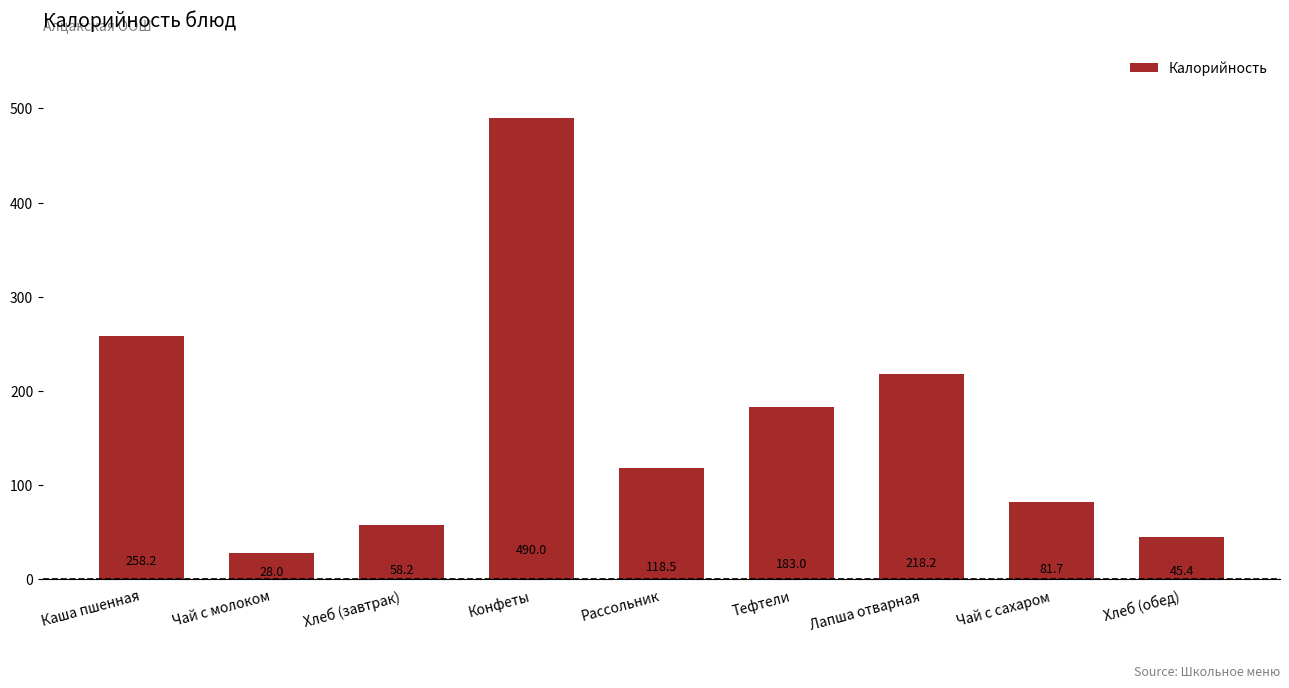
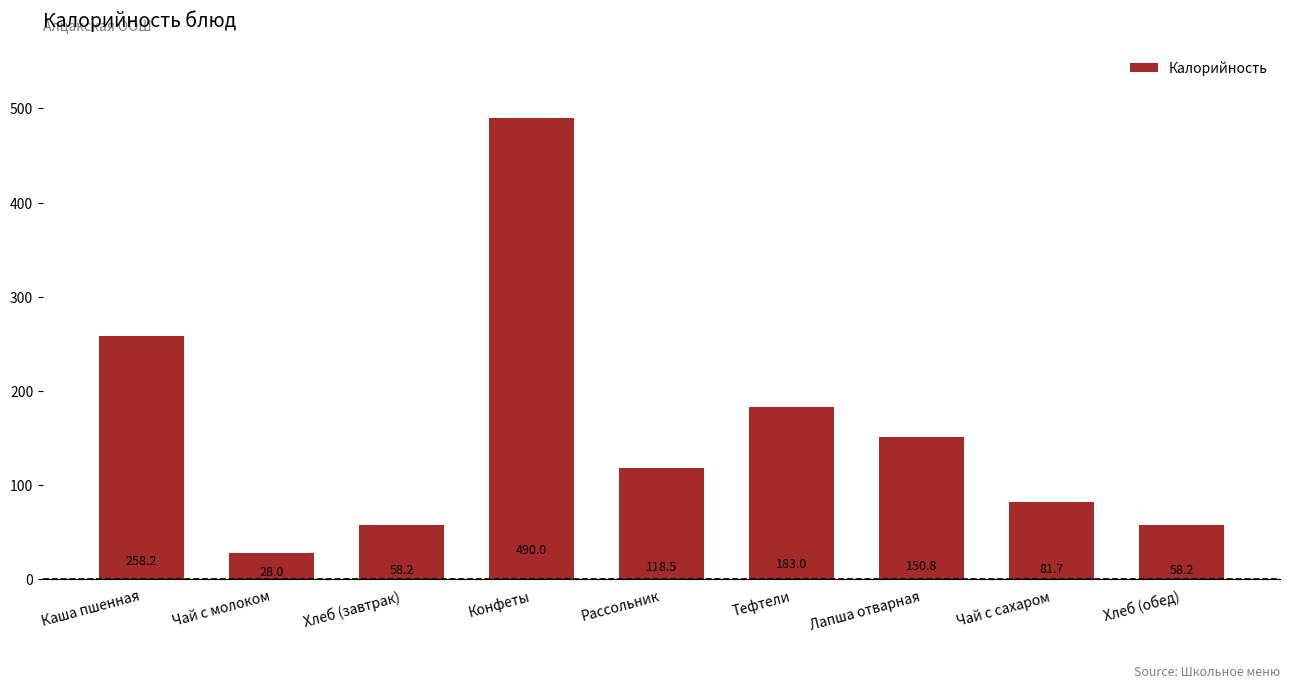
  {
    "Каша пшенная": 258.2,
    "Чай с молоком": 28.0,
    "Хлеб (завтрак)": 58.2,
    "Конфеты": 490.0,
    "Рассольник": 118.5,
    "Тефтели": 183.0,
-   "Лапша отварная": 218.2,
+   "Лапша отварная": 150.8,
    "Чай с сахаром": 81.7,
-   "Хлеб (обед)": 45.4
+   "Хлеб (обед)": 58.2
  }
